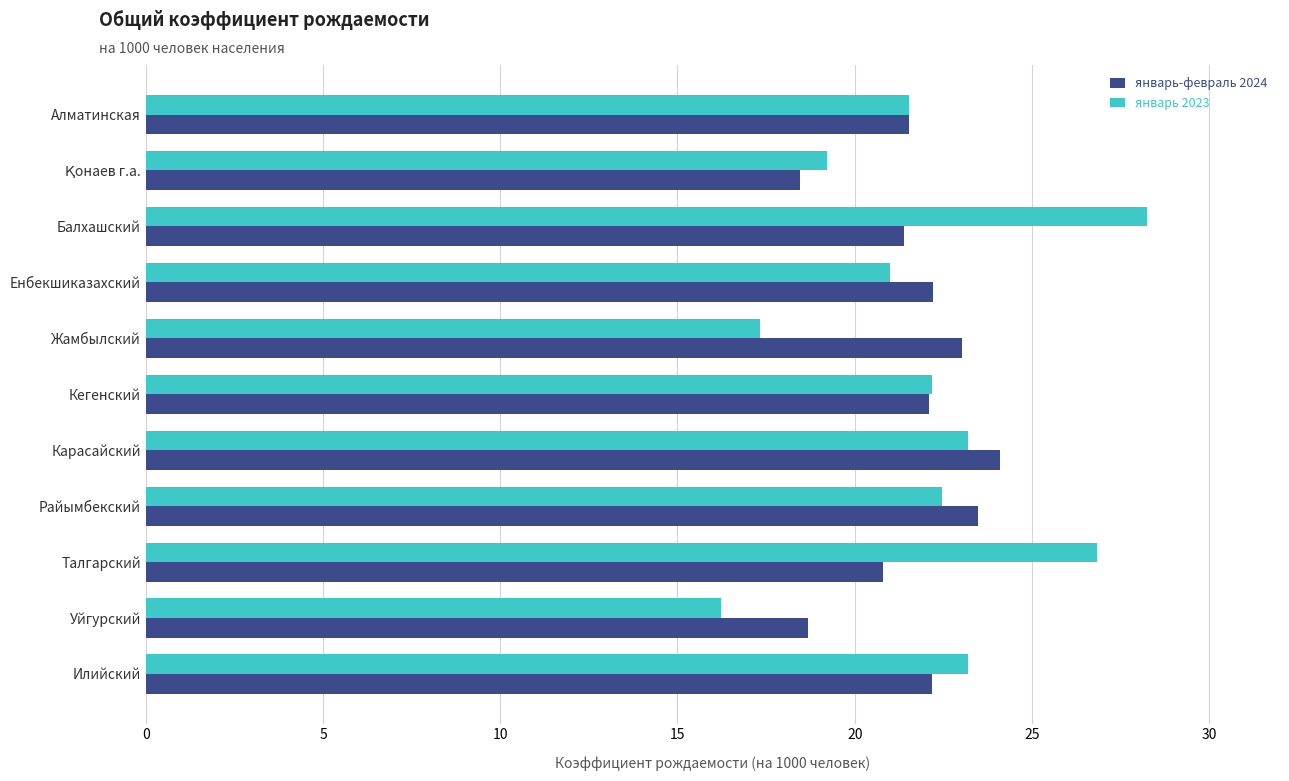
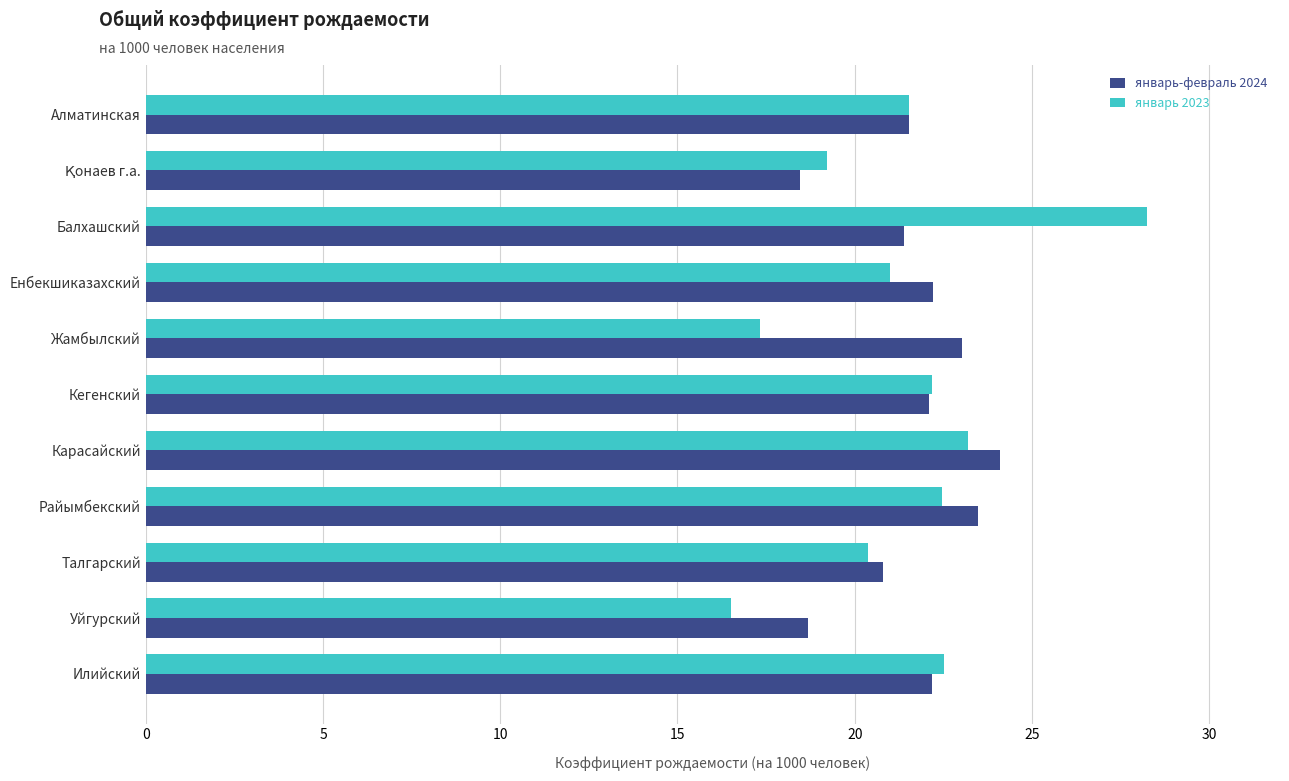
  {
    "январь-февраль 2024": {
      "Алматинская": 21.5,
      "Қонаев г.а.": 18.5,
      "Балхашский": 21.4,
      "Енбекшиказахский": 22.2,
      "Жамбылский": 23.0,
      "Кегенский": 22.1,
      "Карасайский": 24.1,
      "Райымбекский": 23.5,
      "Талгарский": 20.8,
      "Уйгурский": 18.7,
      "Илийский": 22.2
    },
    "январь 2023": {
      "Алматинская": 21.5,
      "Қонаев г.а.": 19.2,
      "Балхашский": 28.2,
      "Енбекшиказахский": 21.0,
      "Жамбылский": 17.3,
      "Кегенский": 22.2,
      "Карасайский": 23.2,
      "Райымбекский": 22.5,
-     "Талгарский": 26.9,
-     "Уйгурский": 16.2,
-     "Илийский": 23.2
+     "Талгарский": 20.4,
+     "Уйгурский": 16.5,
+     "Илийский": 22.5
    }
  }
